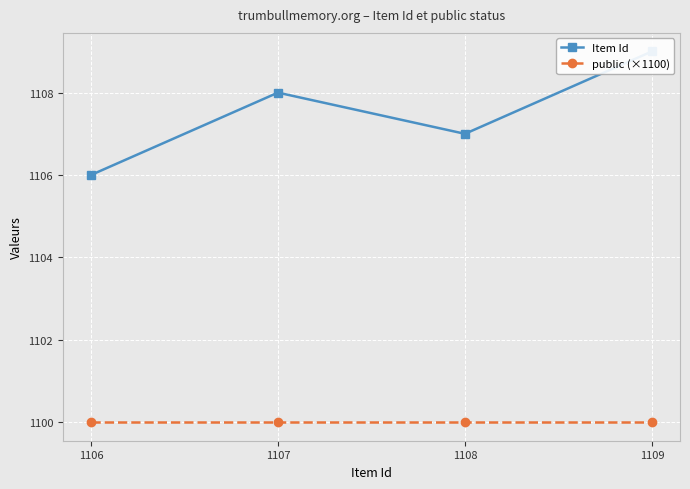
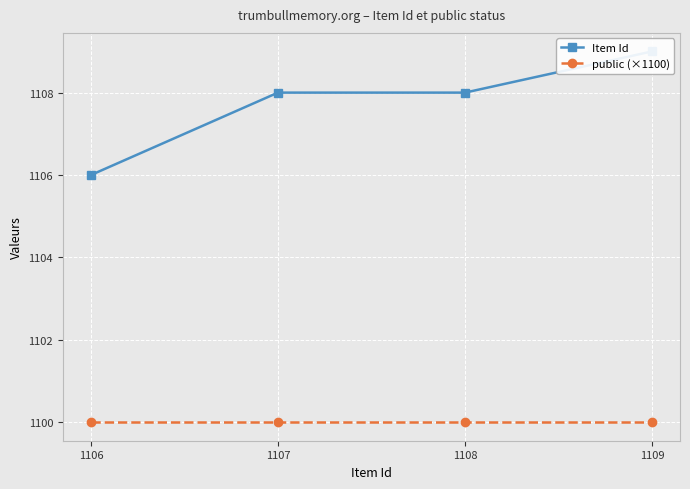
  {
    "Item Id": {
      "1106": 1106,
      "1107": 1108,
-     "1108": 1107
+     "1108": 1108
    },
    "public (×1100)": {
      "1106": 1100,
      "1107": 1100,
      "1108": 1100,
      "1109": 1100
    }
  }
